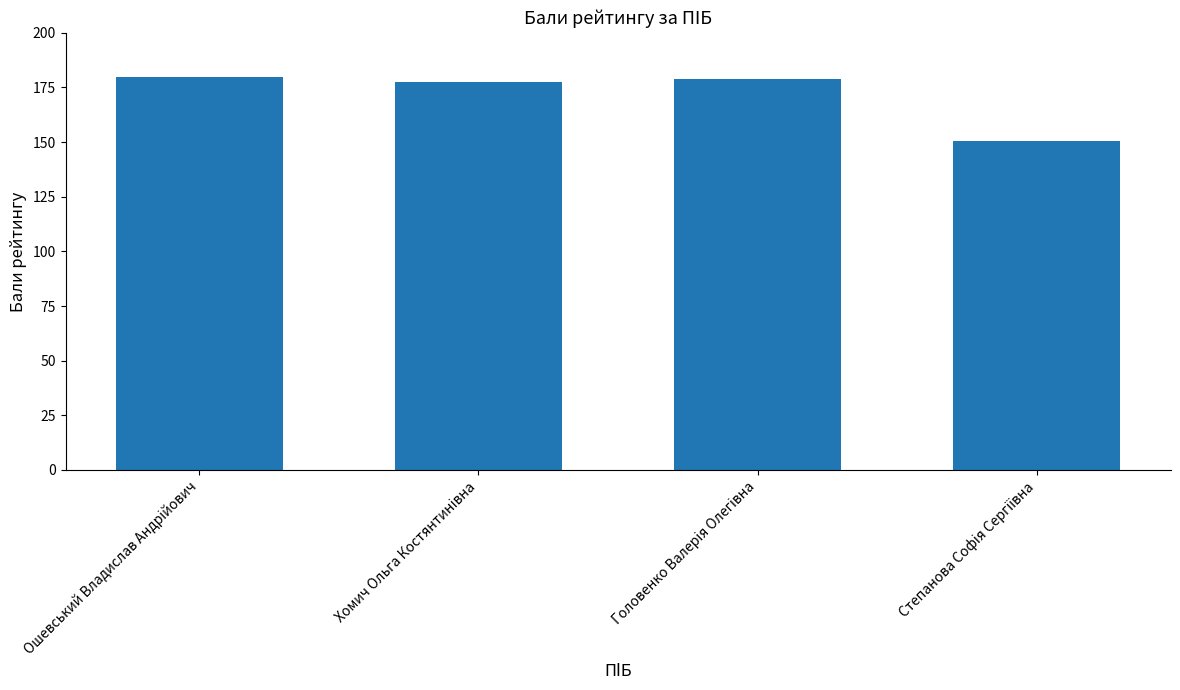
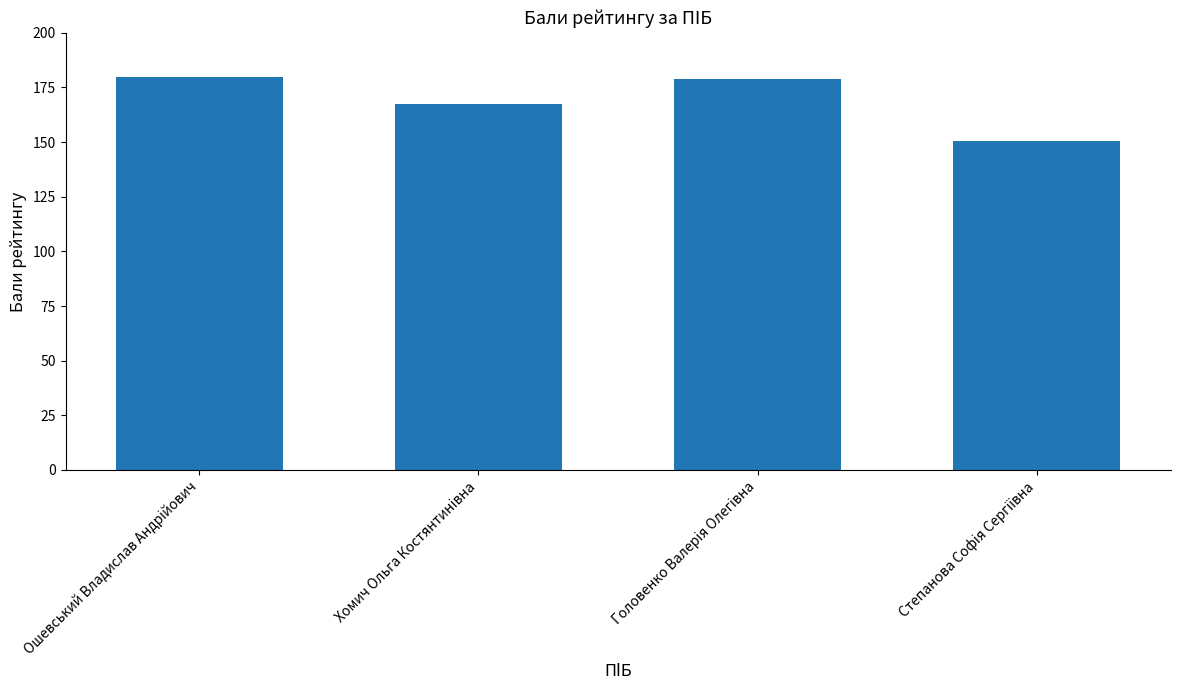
  {
    "Ошевський Владислав Андрійович": 180,
-   "Хомич Ольга Костянтинівна": 178,
+   "Хомич Ольга Костянтинівна": 167,
    "Головенко Валерія Олегівна": 179,
    "Степанова Софія Сергіївна": 151
  }
